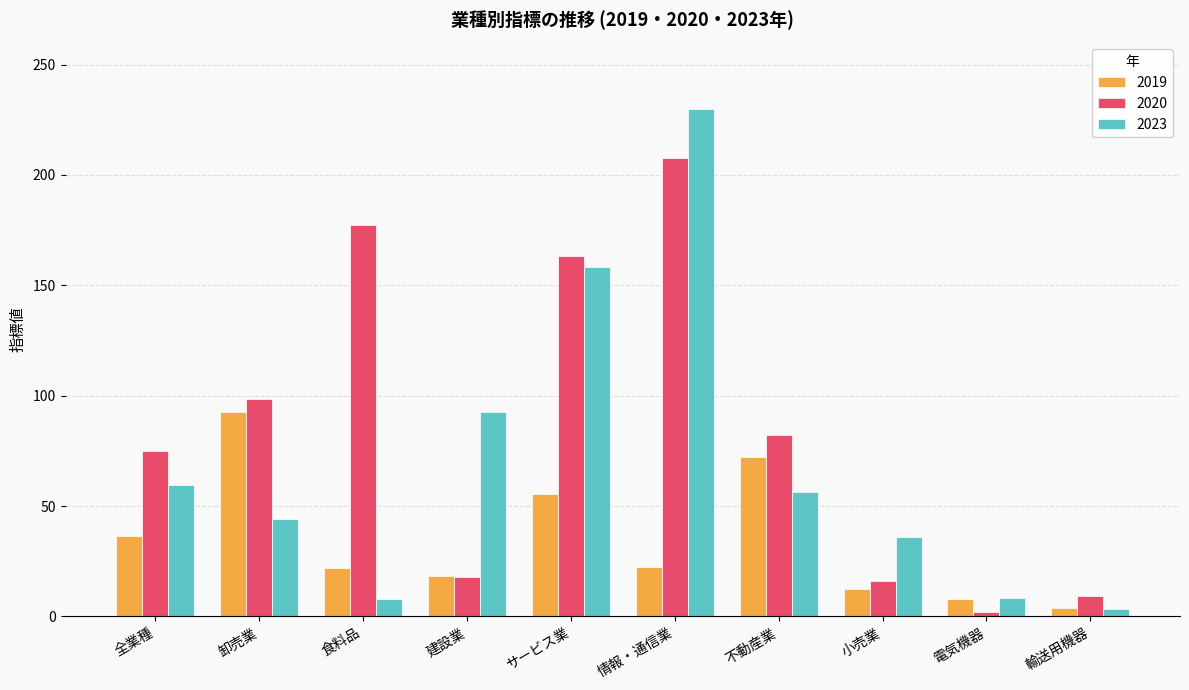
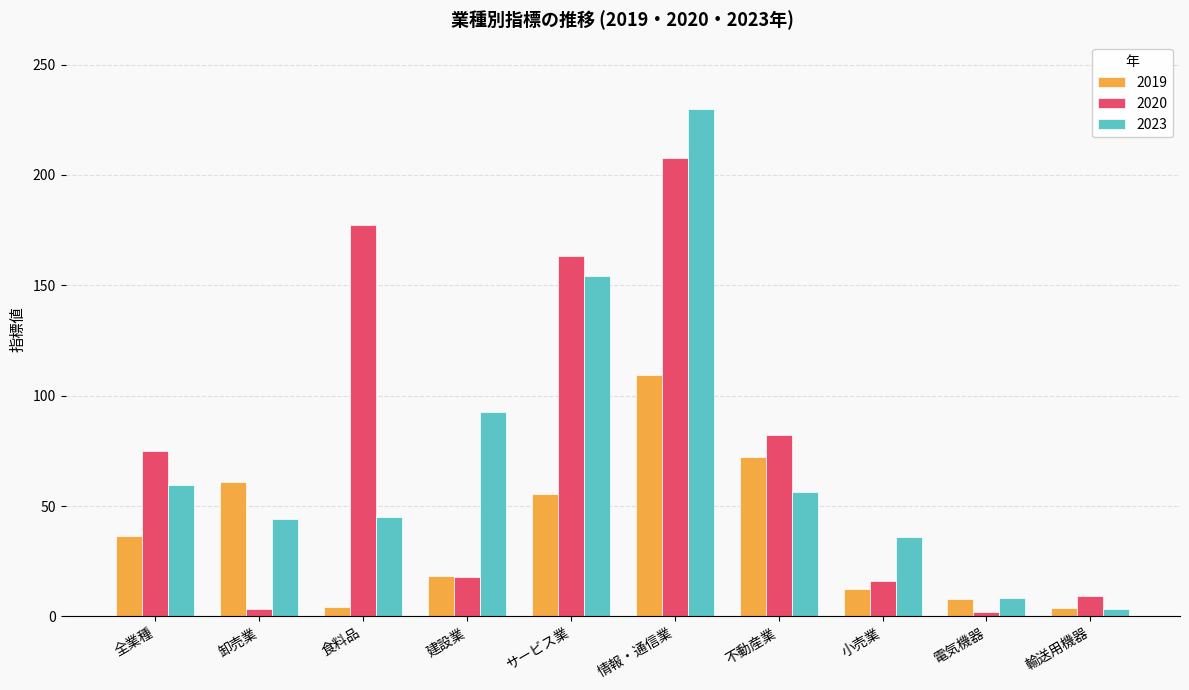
  {
    "2019": {
      "全業種": 37,
-     "卸売業": 93,
-     "食料品": 22,
+     "卸売業": 61,
+     "食料品": 4,
      "建設業": 18,
      "サービス業": 55,
-     "情報・通信業": 23,
+     "情報・通信業": 109,
      "不動産業": 72,
      "小売業": 12,
      "電気機器": 8,
      "輸送用機器": 4
    },
    "2020": {
      "全業種": 75,
-     "卸売業": 99,
+     "卸売業": 3,
      "食料品": 178,
      "建設業": 18,
      "サービス業": 164,
      "情報・通信業": 208,
      "不動産業": 82,
      "小売業": 16,
      "電気機器": 2,
      "輸送用機器": 9
    },
    "2023": {
      "全業種": 60,
      "卸売業": 44,
-     "食料品": 8,
+     "食料品": 45,
      "建設業": 93,
-     "サービス業": 158,
+     "サービス業": 154,
      "情報・通信業": 230,
      "不動産業": 57,
      "小売業": 36,
      "電気機器": 8,
      "輸送用機器": 4
    }
  }
